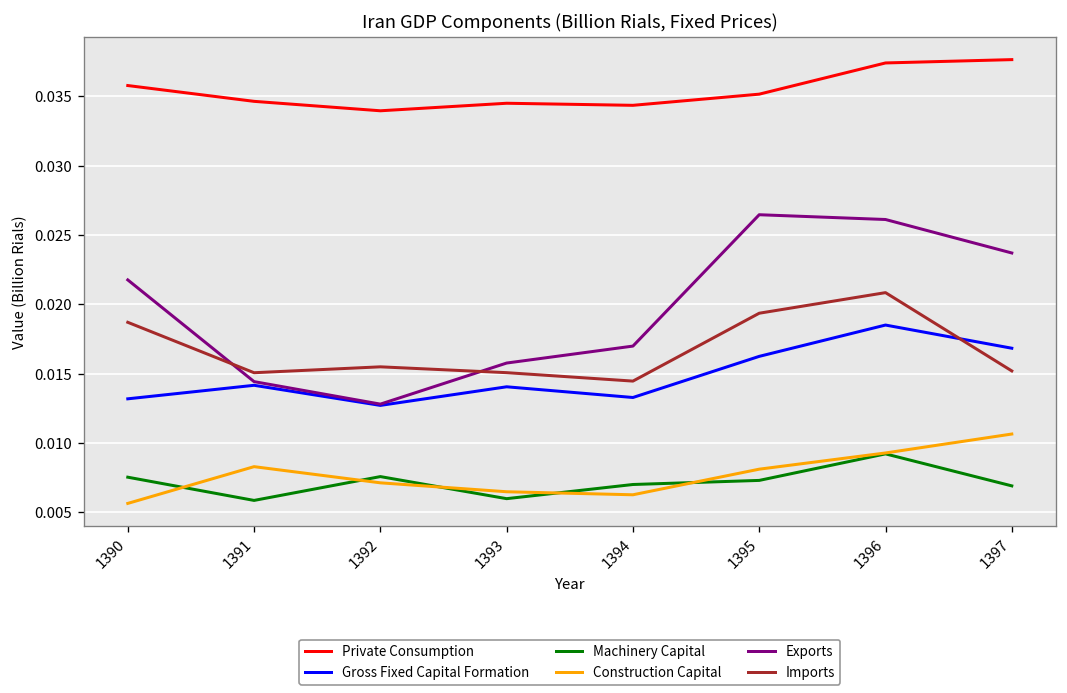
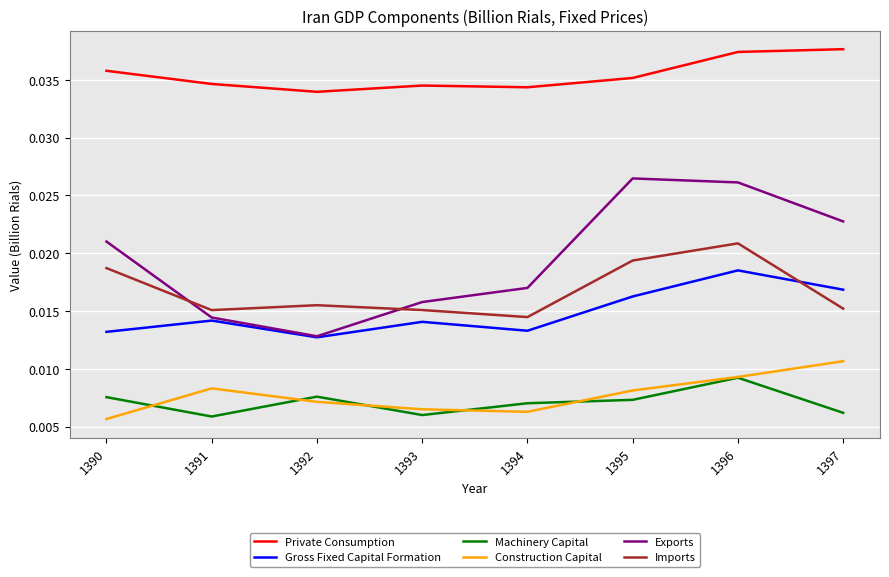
  {
    "Private Consumption": {
      "1390": 0.0358,
      "1391": 0.0346,
      "1392": 0.0340,
      "1393": 0.0345,
      "1394": 0.0344,
      "1395": 0.0352,
      "1396": 0.0374,
      "1397": 0.0376
    },
    "Gross Fixed Capital Formation": {
      "1390": 0.0132,
      "1391": 0.0142,
      "1393": 0.0141,
      "1394": 0.0133,
      "1395": 0.0163,
      "1396": 0.0185,
      "1397": 0.0168
    },
    "Machinery Capital": {
      "1390": 0.0075,
      "1391": 0.0059,
      "1392": 0.0076,
      "1393": 0.0060,
      "1394": 0.0070,
      "1395": 0.0073,
-     "1397": 0.0069
+     "1397": 0.0062
    },
    "Construction Capital": {
      "1390": 0.0057,
      "1391": 0.0083,
      "1392": 0.0071,
      "1393": 0.0065,
      "1394": 0.0063,
      "1395": 0.0081,
      "1397": 0.0107
    },
    "Exports": {
-     "1390": 0.0218,
+     "1390": 0.0210,
      "1391": 0.0144,
      "1393": 0.0158,
      "1394": 0.0170,
      "1395": 0.0265,
      "1396": 0.0261,
-     "1397": 0.0237
+     "1397": 0.0227
    },
    "Imports": {
      "1390": 0.0187,
      "1391": 0.0151,
      "1392": 0.0155,
      "1393": 0.0151,
      "1394": 0.0145,
      "1395": 0.0194,
      "1396": 0.0208,
      "1397": 0.0152
    }
  }
